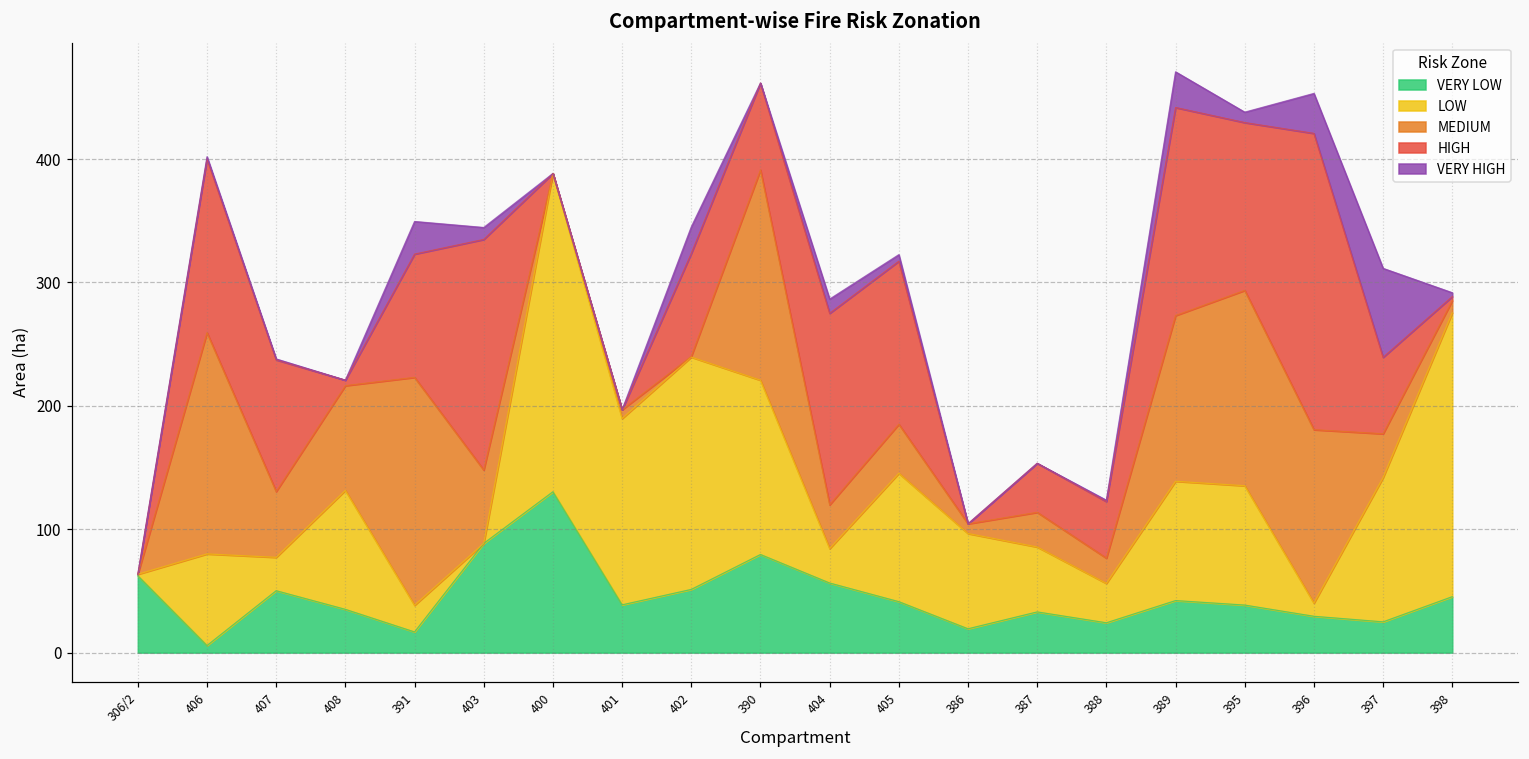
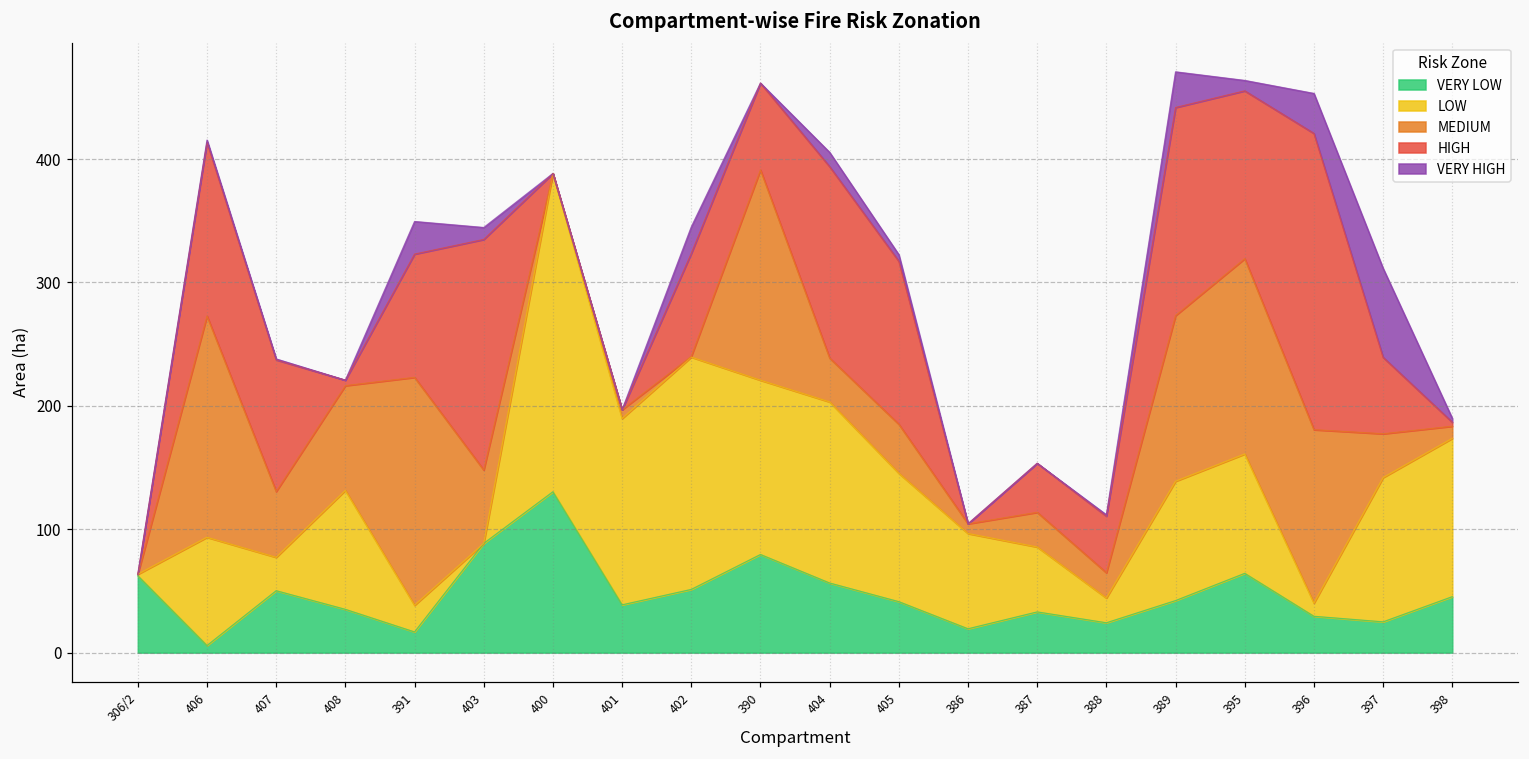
  {
    "VERY LOW": {
      "406": 6,
      "407": 50,
      "408": 35,
      "391": 17,
      "400": 130,
      "401": 39,
      "402": 51,
      "390": 80,
      "404": 56,
      "405": 41,
      "386": 19,
      "387": 33,
      "388": 24,
      "389": 42,
-     "395": 39,
+     "395": 64,
      "396": 29,
      "397": 25,
      "398": 45
    },
    "LOW": {
-     "406": 74,
+     "406": 88,
      "407": 27,
      "408": 96,
      "391": 22,
      "401": 151,
      "390": 141,
-     "404": 28,
+     "404": 147,
      "405": 104,
      "386": 77,
      "387": 53,
-     "388": 32,
+     "388": 20,
      "389": 97,
      "395": 97,
      "396": 11,
      "397": 117,
-     "398": 230
+     "398": 128
    },
    "VERY HIGH": {
      "391": 26,
      "403": 10,
      "402": 22,
      "404": 12,
      "405": 5,
      "389": 29,
      "395": 8,
      "396": 32,
      "397": 72,
      "398": 3
    }
  }
